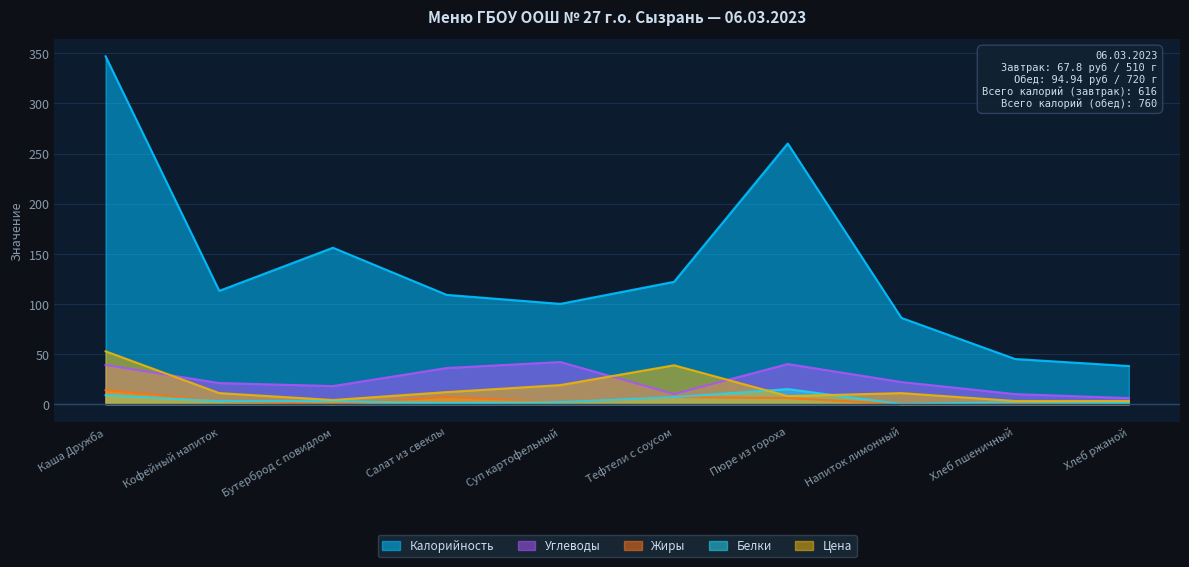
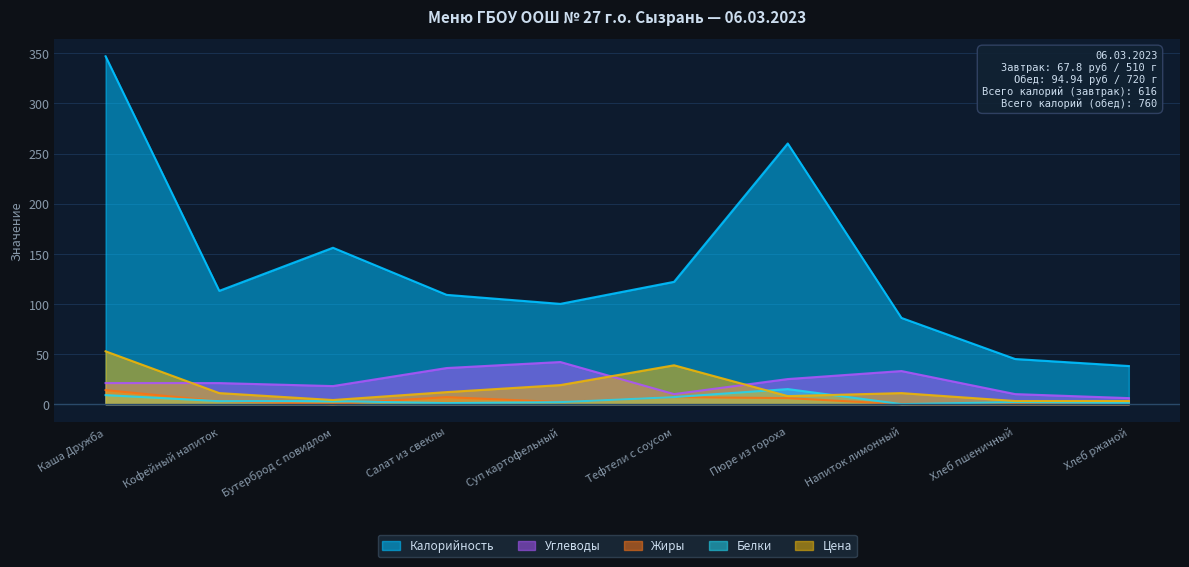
  {
    "Углеводы": {
-     "Каша Дружба": 39,
+     "Каша Дружба": 21,
      "Кофейный напиток": 21,
      "Бутерброд с повидлом": 18,
      "Салат из свеклы": 36,
      "Суп картофельный": 42,
      "Тефтели с соусом": 10,
-     "Пюре из гороха": 40,
-     "Напиток лимонный": 22,
+     "Пюре из гороха": 25,
+     "Напиток лимонный": 33,
      "Хлеб пшеничный": 10,
      "Хлеб ржаной": 6
    }
  }
